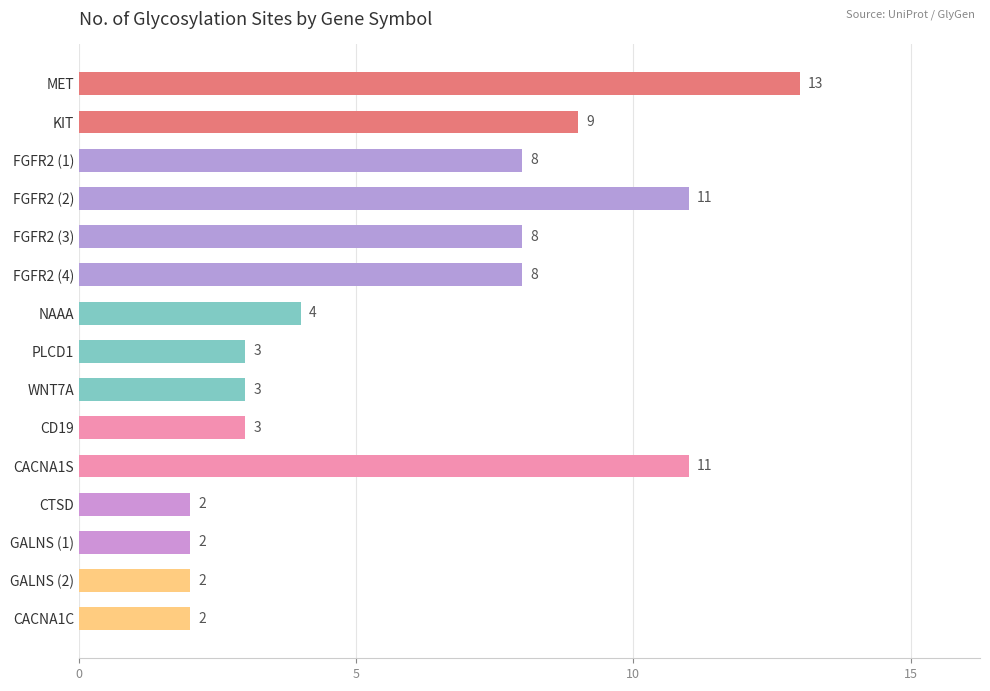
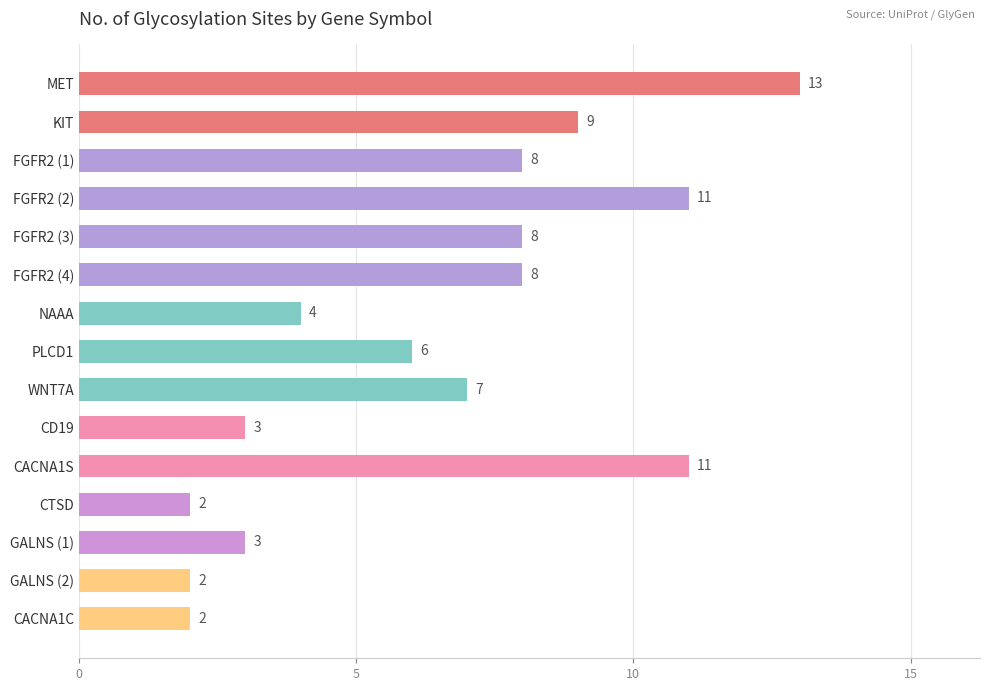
  {
    "MET": 13,
    "KIT": 9,
    "FGFR2 (1)": 8,
    "FGFR2 (2)": 11,
    "FGFR2 (3)": 8,
    "FGFR2 (4)": 8,
    "NAAA": 4,
-   "PLCD1": 3,
-   "WNT7A": 3,
+   "PLCD1": 6,
+   "WNT7A": 7,
    "CD19": 3,
    "CACNA1S": 11,
    "CTSD": 2,
-   "GALNS (1)": 2,
+   "GALNS (1)": 3,
    "GALNS (2)": 2,
    "CACNA1C": 2
  }
